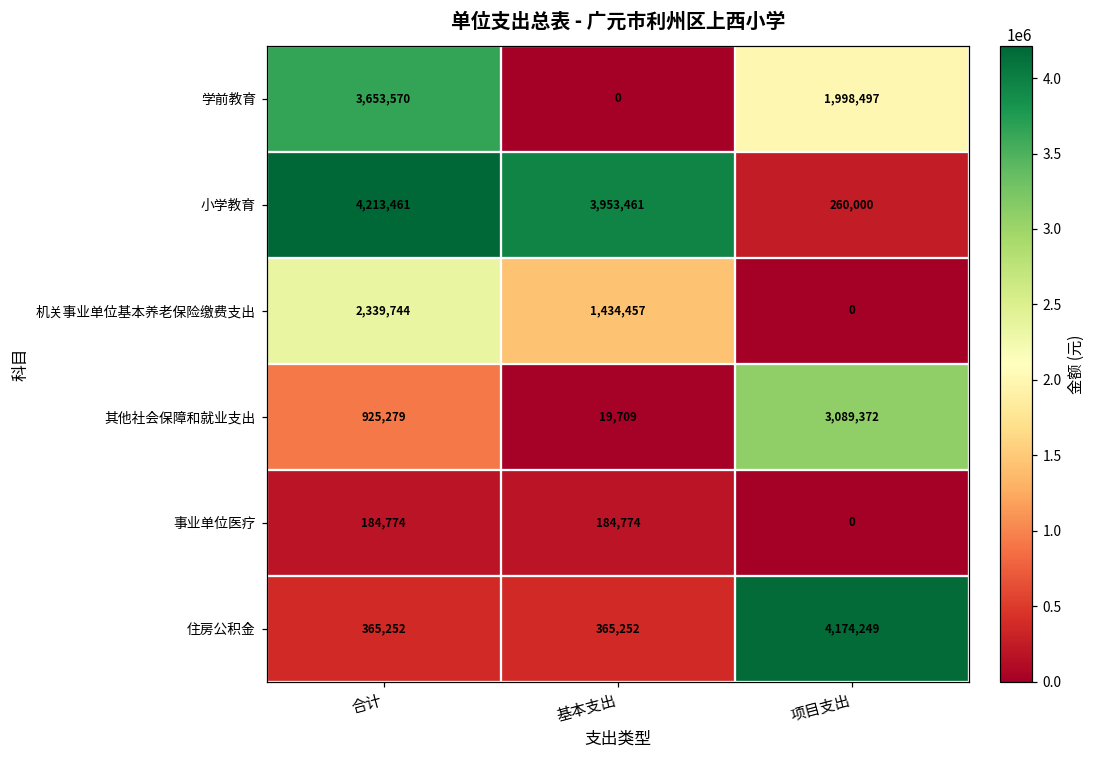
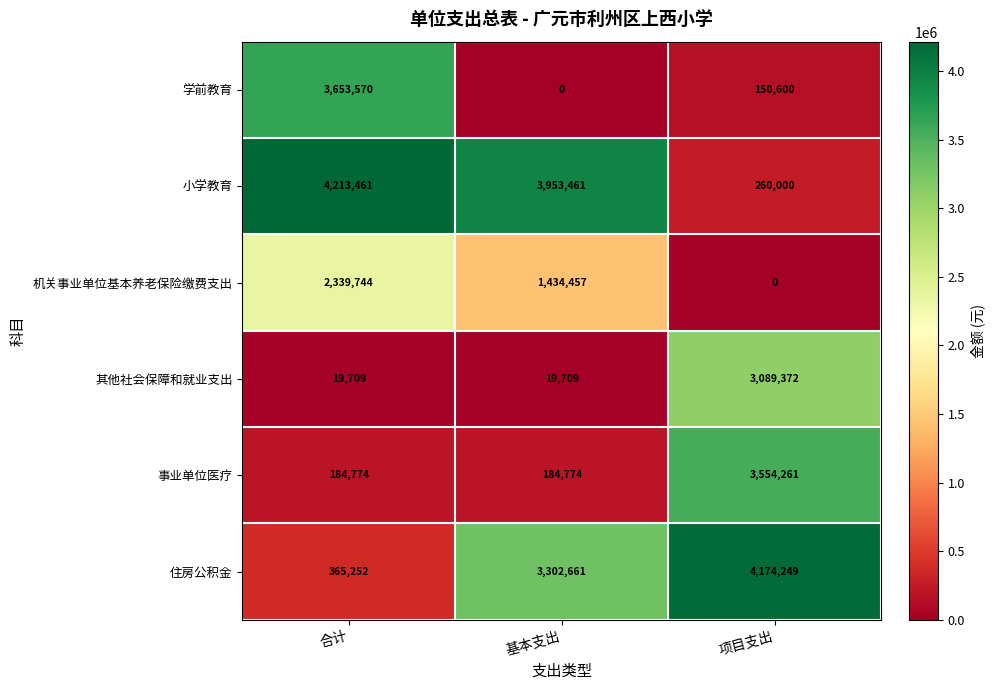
  {
    "学前教育": {
      "合计": "3,653,570",
      "基本支出": "0",
-     "项目支出": "1,998,497"
+     "项目支出": "150,600"
    },
    "小学教育": {
      "合计": "4,213,461",
      "基本支出": "3,953,461",
      "项目支出": "260,000"
    },
    "机关事业单位基本养老保险缴费支出": {
      "合计": "2,339,744",
      "基本支出": "1,434,457",
      "项目支出": "0"
    },
    "其他社会保障和就业支出": {
-     "合计": "925,279",
+     "合计": "19,709",
      "基本支出": "19,709",
      "项目支出": "3,089,372"
    },
    "事业单位医疗": {
      "合计": "184,774",
      "基本支出": "184,774",
-     "项目支出": "0"
+     "项目支出": "3,554,261"
    },
    "住房公积金": {
      "合计": "365,252",
-     "基本支出": "365,252",
+     "基本支出": "3,302,661",
      "项目支出": "4,174,249"
    }
  }
